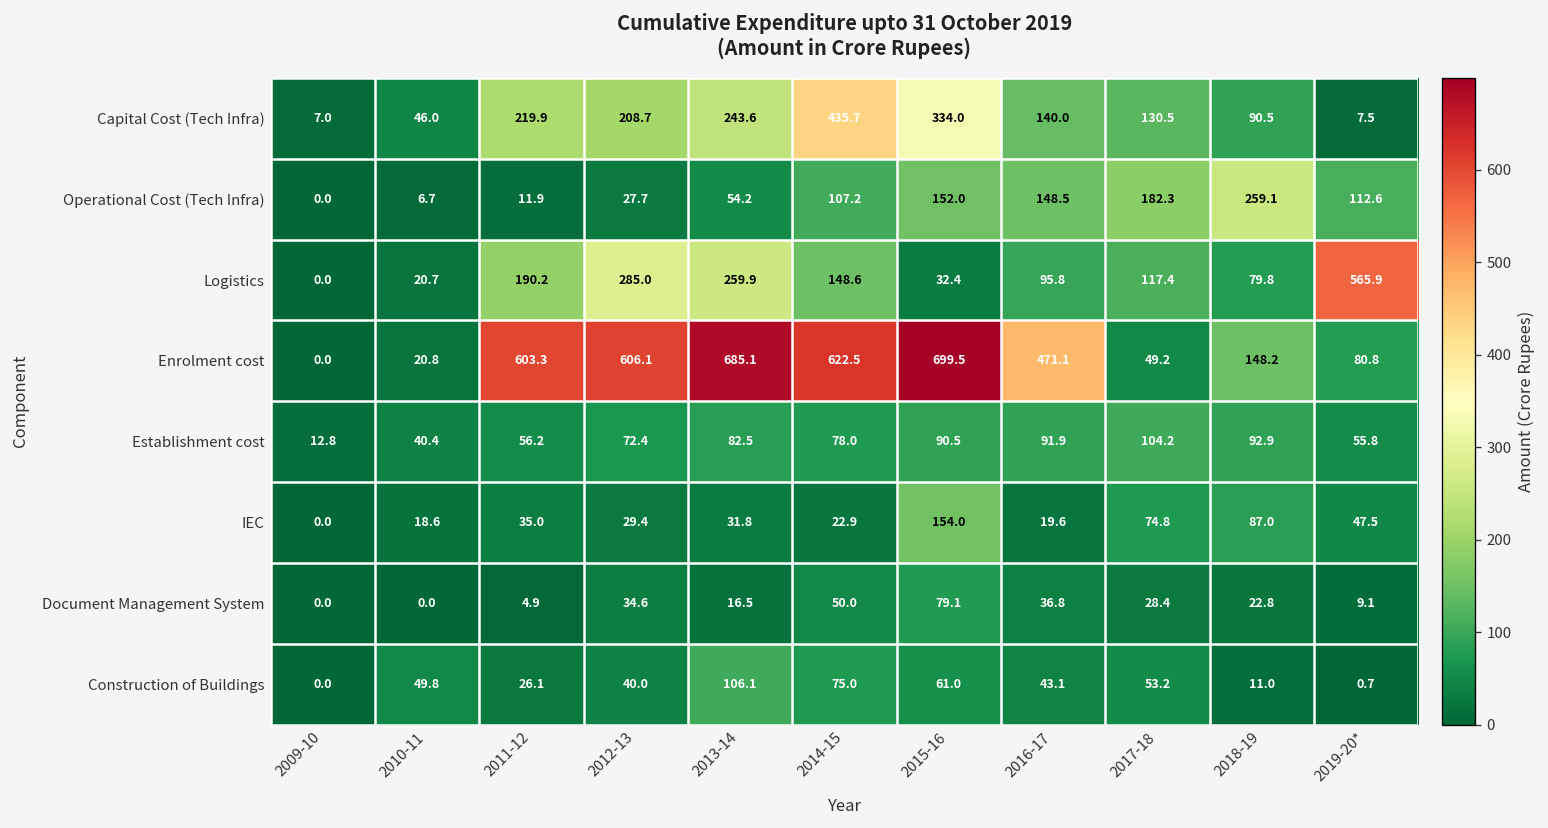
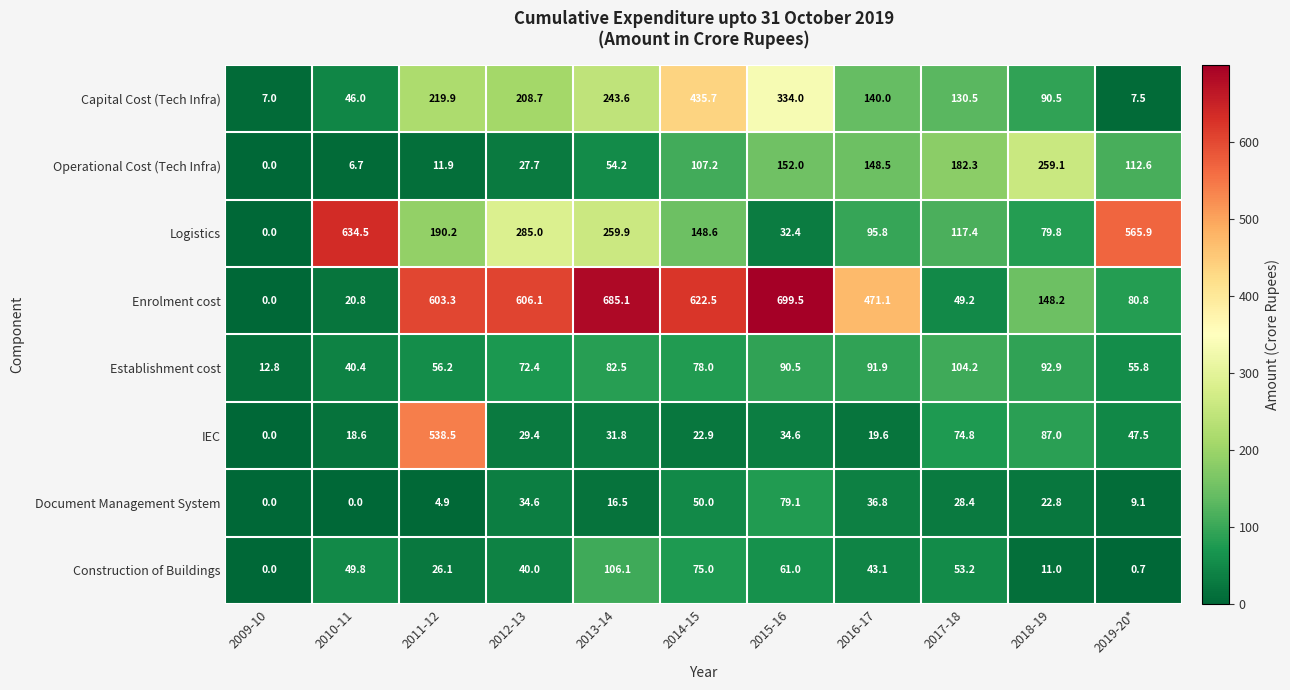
  {
    "Capital Cost (Tech Infra)": {
      "2009-10": 7.0,
      "2010-11": 46.0,
      "2011-12": 219.9,
      "2012-13": 208.7,
      "2013-14": 243.6,
      "2014-15": 435.7,
      "2015-16": 334.0,
      "2016-17": 140.0,
      "2017-18": 130.5,
      "2018-19": 90.5,
      "2019-20*": 7.5
    },
    "Operational Cost (Tech Infra)": {
      "2009-10": 0.0,
      "2010-11": 6.7,
      "2011-12": 11.9,
      "2012-13": 27.7,
      "2013-14": 54.2,
      "2014-15": 107.2,
      "2015-16": 152.0,
      "2016-17": 148.5,
      "2017-18": 182.3,
      "2018-19": 259.1,
      "2019-20*": 112.6
    },
    "Logistics": {
      "2009-10": 0.0,
-     "2010-11": 20.7,
+     "2010-11": 634.5,
      "2011-12": 190.2,
      "2012-13": 285.0,
      "2013-14": 259.9,
      "2014-15": 148.6,
      "2015-16": 32.4,
      "2016-17": 95.8,
      "2017-18": 117.4,
      "2018-19": 79.8,
      "2019-20*": 565.9
    },
    "Enrolment cost": {
      "2009-10": 0.0,
      "2010-11": 20.8,
      "2011-12": 603.3,
      "2012-13": 606.1,
      "2013-14": 685.1,
      "2014-15": 622.5,
      "2015-16": 699.5,
      "2016-17": 471.1,
      "2017-18": 49.2,
      "2018-19": 148.2,
      "2019-20*": 80.8
    },
    "Establishment cost": {
      "2009-10": 12.8,
      "2010-11": 40.4,
      "2011-12": 56.2,
      "2012-13": 72.4,
      "2013-14": 82.5,
      "2014-15": 78.0,
      "2015-16": 90.5,
      "2016-17": 91.9,
      "2017-18": 104.2,
      "2018-19": 92.9,
      "2019-20*": 55.8
    },
    "IEC": {
      "2009-10": 0.0,
      "2010-11": 18.6,
-     "2011-12": 35.0,
+     "2011-12": 538.5,
      "2012-13": 29.4,
      "2013-14": 31.8,
      "2014-15": 22.9,
-     "2015-16": 154.0,
+     "2015-16": 34.6,
      "2016-17": 19.6,
      "2017-18": 74.8,
      "2018-19": 87.0,
      "2019-20*": 47.5
    },
    "Document Management System": {
      "2009-10": 0.0,
      "2010-11": 0.0,
      "2011-12": 4.9,
      "2012-13": 34.6,
      "2013-14": 16.5,
      "2014-15": 50.0,
      "2015-16": 79.1,
      "2016-17": 36.8,
      "2017-18": 28.4,
      "2018-19": 22.8,
      "2019-20*": 9.1
    },
    "Construction of Buildings": {
      "2009-10": 0.0,
      "2010-11": 49.8,
      "2011-12": 26.1,
      "2012-13": 40.0,
      "2013-14": 106.1,
      "2014-15": 75.0,
      "2015-16": 61.0,
      "2016-17": 43.1,
      "2017-18": 53.2,
      "2018-19": 11.0,
      "2019-20*": 0.7
    }
  }
